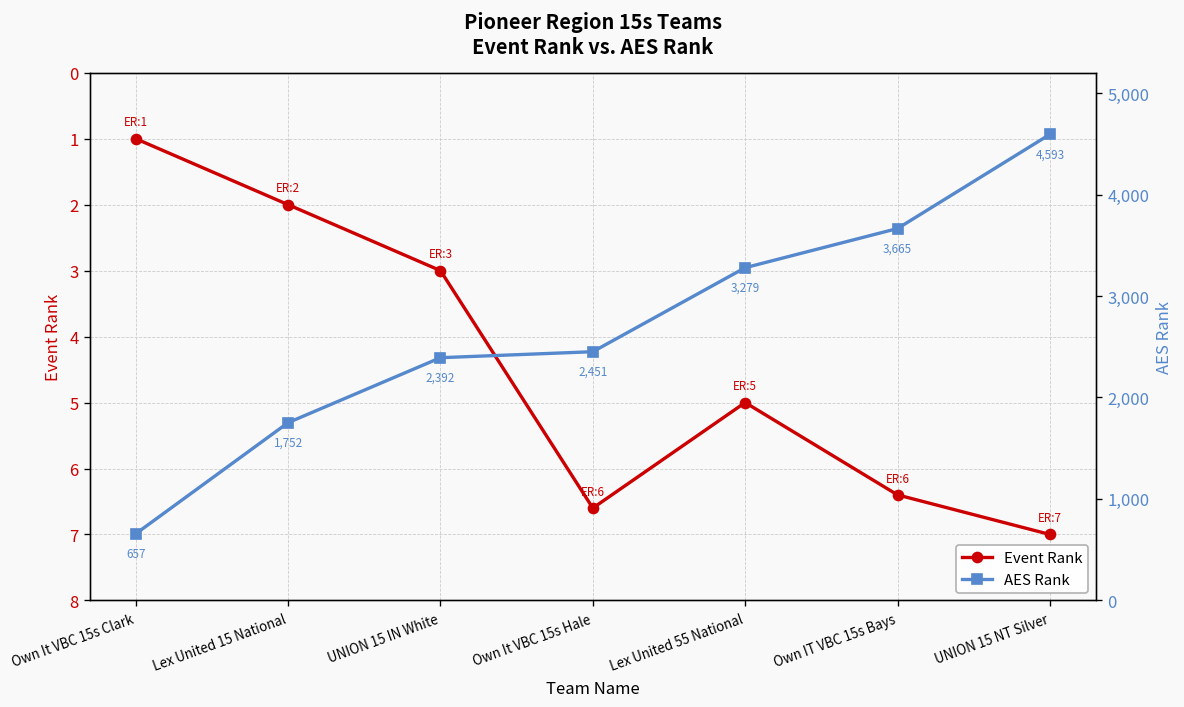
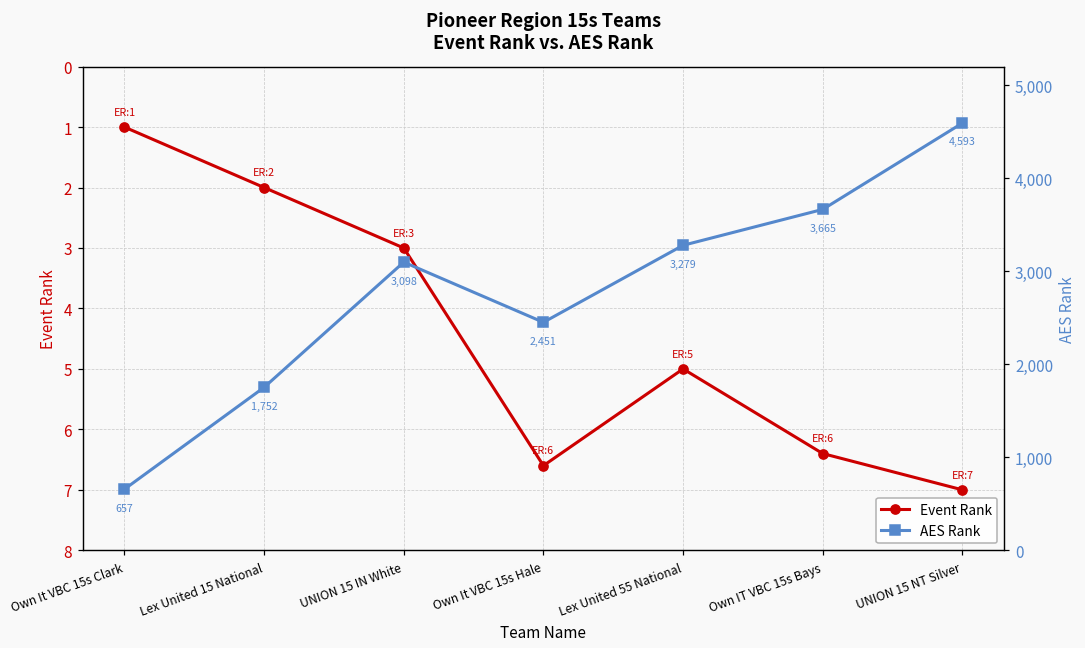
  {
    "Event Rank": {
      "Own It VBC 15s Clark": "1",
      "Lex United 15 National": "2",
      "UNION 15 IN White": "3",
      "Lex United 55 National": "5",
      "Own IT VBC 15s Bays": "6",
      "UNION 15 NT Silver": "7"
    },
    "AES Rank": {
      "Own It VBC 15s Clark": "657",
      "Lex United 15 National": "1,752",
-     "UNION 15 IN White": "2,392",
+     "UNION 15 IN White": "3,098",
      "Own It VBC 15s Hale": "2,451",
      "Lex United 55 National": "3,279",
      "Own IT VBC 15s Bays": "3,665",
      "UNION 15 NT Silver": "4,593"
    }
  }
